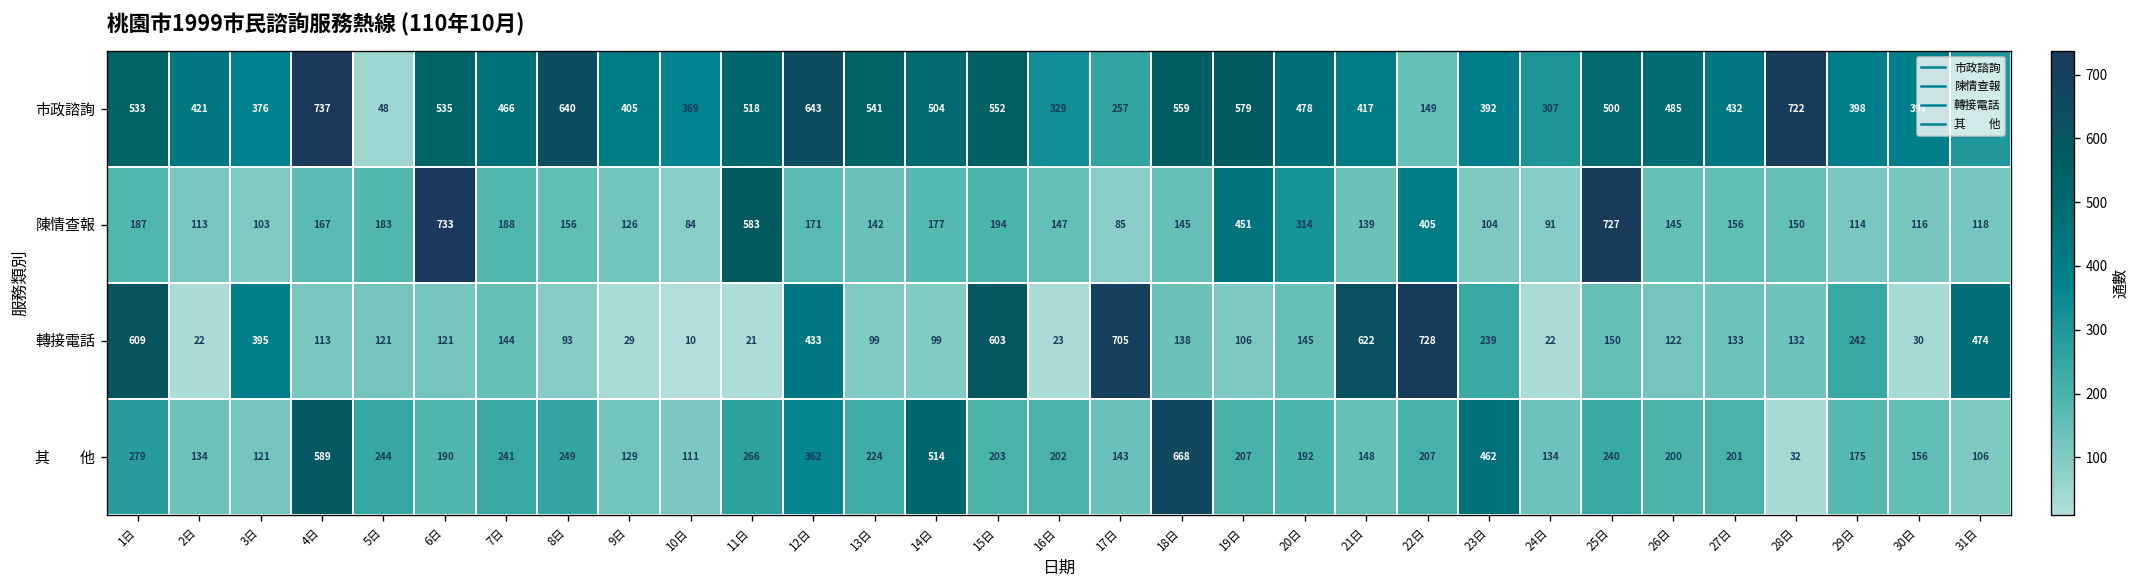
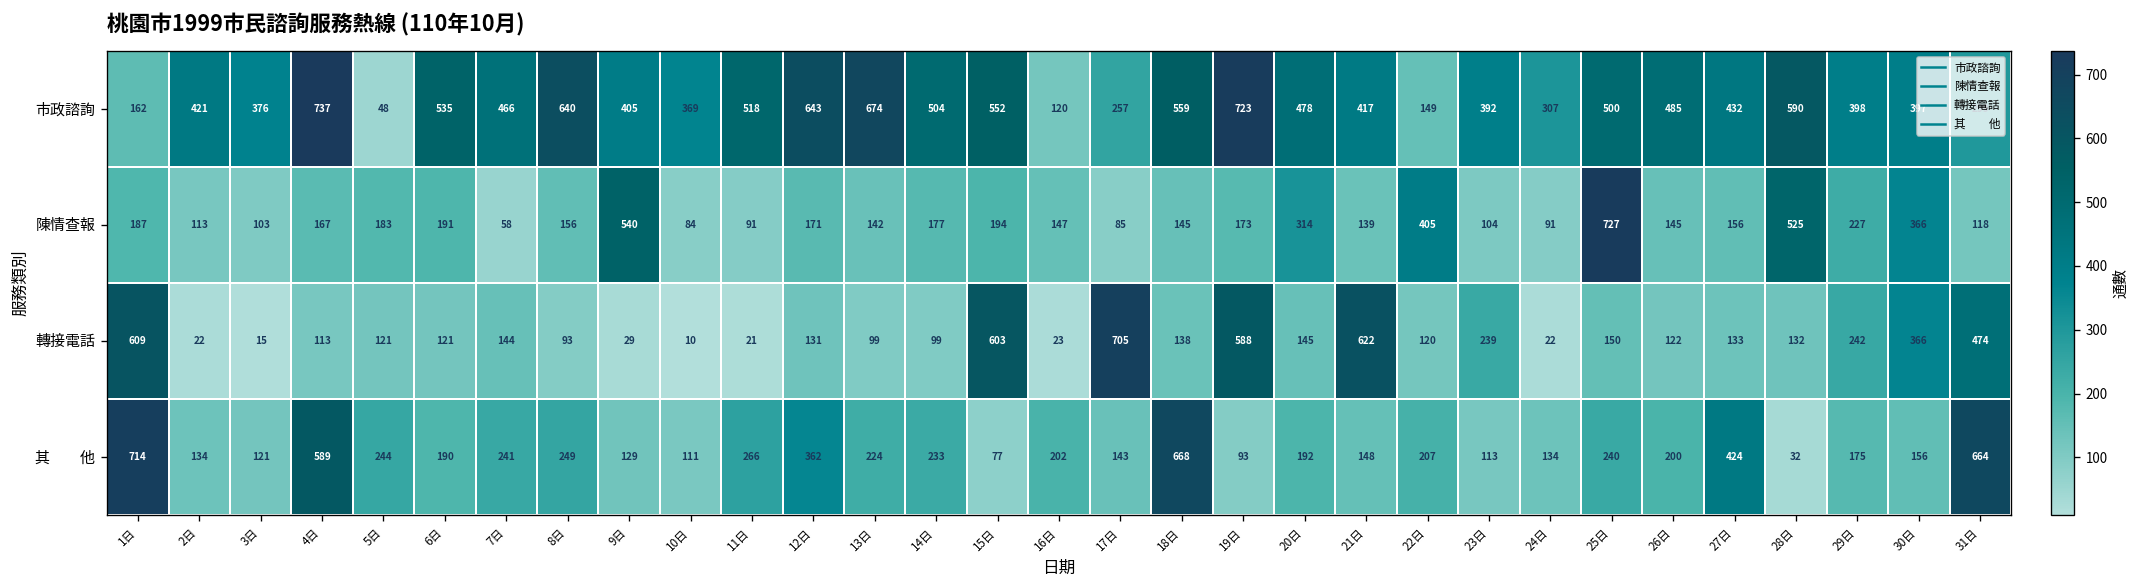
  {
    "市政諮詢": {
-     "1日": 533,
+     "1日": 162,
      "2日": 421,
      "3日": 376,
      "4日": 737,
      "5日": 48,
      "6日": 535,
      "7日": 466,
      "8日": 640,
      "9日": 405,
      "10日": 369,
      "11日": 518,
      "12日": 643,
-     "13日": 541,
+     "13日": 674,
      "14日": 504,
      "15日": 552,
-     "16日": 329,
+     "16日": 120,
      "17日": 257,
      "18日": 559,
-     "19日": 579,
+     "19日": 723,
      "20日": 478,
      "21日": 417,
      "22日": 149,
      "23日": 392,
      "24日": 307,
      "25日": 500,
      "26日": 485,
      "27日": 432,
-     "28日": 722,
+     "28日": 590,
      "29日": 398
    },
    "陳情查報": {
      "1日": 187,
      "2日": 113,
      "3日": 103,
      "4日": 167,
      "5日": 183,
-     "6日": 733,
-     "7日": 188,
+     "6日": 191,
+     "7日": 58,
      "8日": 156,
-     "9日": 126,
+     "9日": 540,
      "10日": 84,
-     "11日": 583,
+     "11日": 91,
      "12日": 171,
      "13日": 142,
      "14日": 177,
      "15日": 194,
      "16日": 147,
      "17日": 85,
      "18日": 145,
-     "19日": 451,
+     "19日": 173,
      "20日": 314,
      "21日": 139,
      "22日": 405,
      "23日": 104,
      "24日": 91,
      "25日": 727,
      "26日": 145,
      "27日": 156,
-     "28日": 150,
-     "29日": 114,
-     "30日": 116,
+     "28日": 525,
+     "29日": 227,
+     "30日": 366,
      "31日": 118
    },
    "轉接電話": {
      "1日": 609,
      "2日": 22,
-     "3日": 395,
+     "3日": 15,
      "4日": 113,
      "5日": 121,
      "6日": 121,
      "7日": 144,
      "8日": 93,
      "9日": 29,
      "10日": 10,
      "11日": 21,
-     "12日": 433,
+     "12日": 131,
      "13日": 99,
      "14日": 99,
      "15日": 603,
      "16日": 23,
      "17日": 705,
      "18日": 138,
-     "19日": 106,
+     "19日": 588,
      "20日": 145,
      "21日": 622,
-     "22日": 728,
+     "22日": 120,
      "23日": 239,
      "24日": 22,
      "25日": 150,
      "26日": 122,
      "27日": 133,
      "28日": 132,
      "29日": 242,
-     "30日": 30,
+     "30日": 366,
      "31日": 474
    },
    "其 他": {
-     "1日": 279,
+     "1日": 714,
      "2日": 134,
      "3日": 121,
      "4日": 589,
      "5日": 244,
      "6日": 190,
      "7日": 241,
      "8日": 249,
      "9日": 129,
      "10日": 111,
      "11日": 266,
      "12日": 362,
      "13日": 224,
-     "14日": 514,
-     "15日": 203,
+     "14日": 233,
+     "15日": 77,
      "16日": 202,
      "17日": 143,
      "18日": 668,
-     "19日": 207,
+     "19日": 93,
      "20日": 192,
      "21日": 148,
      "22日": 207,
-     "23日": 462,
+     "23日": 113,
      "24日": 134,
      "25日": 240,
      "26日": 200,
-     "27日": 201,
+     "27日": 424,
      "28日": 32,
      "29日": 175,
      "30日": 156,
-     "31日": 106
+     "31日": 664
    }
  }
